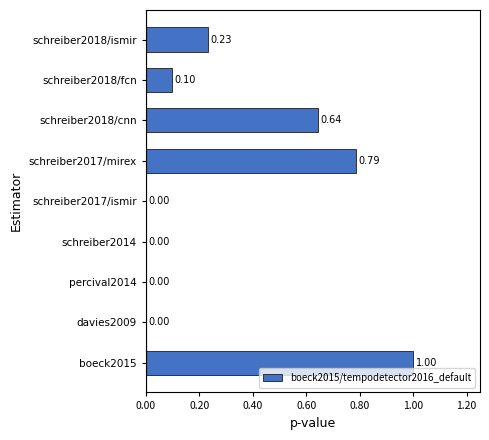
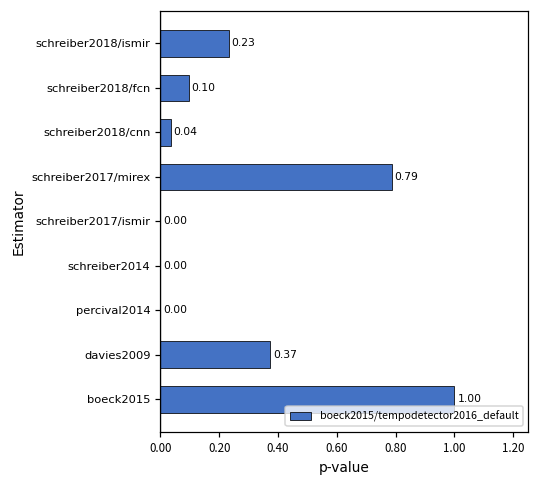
  {
    "schreiber2018/ismir": 0.23,
    "schreiber2018/fcn": 0.10,
-   "schreiber2018/cnn": 0.64,
+   "schreiber2018/cnn": 0.04,
    "schreiber2017/mirex": 0.79,
    "schreiber2017/ismir": 0.00,
    "schreiber2014": 0.00,
    "percival2014": 0.00,
-   "davies2009": 0.00,
+   "davies2009": 0.37,
    "boeck2015": 1.00
  }
